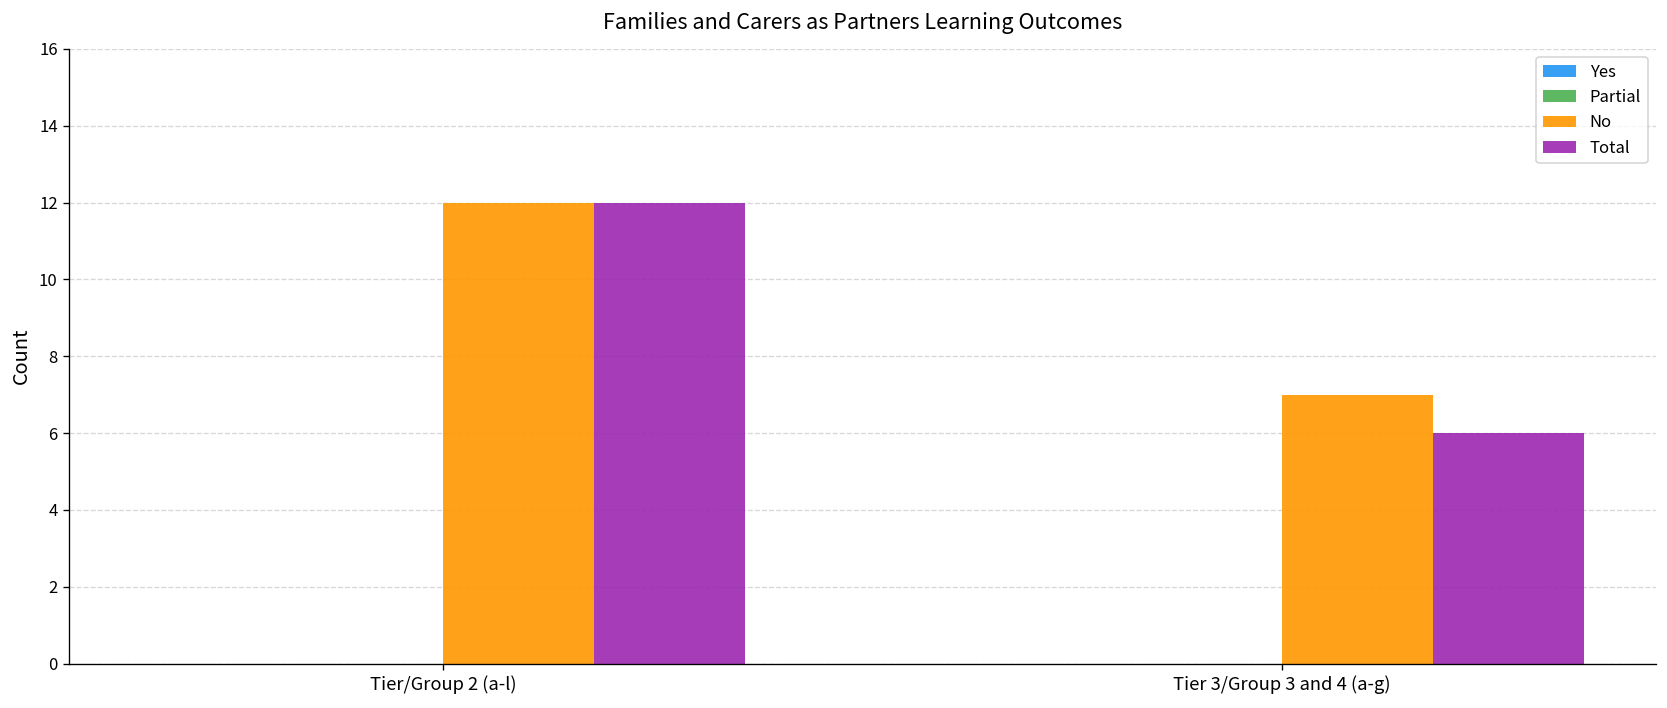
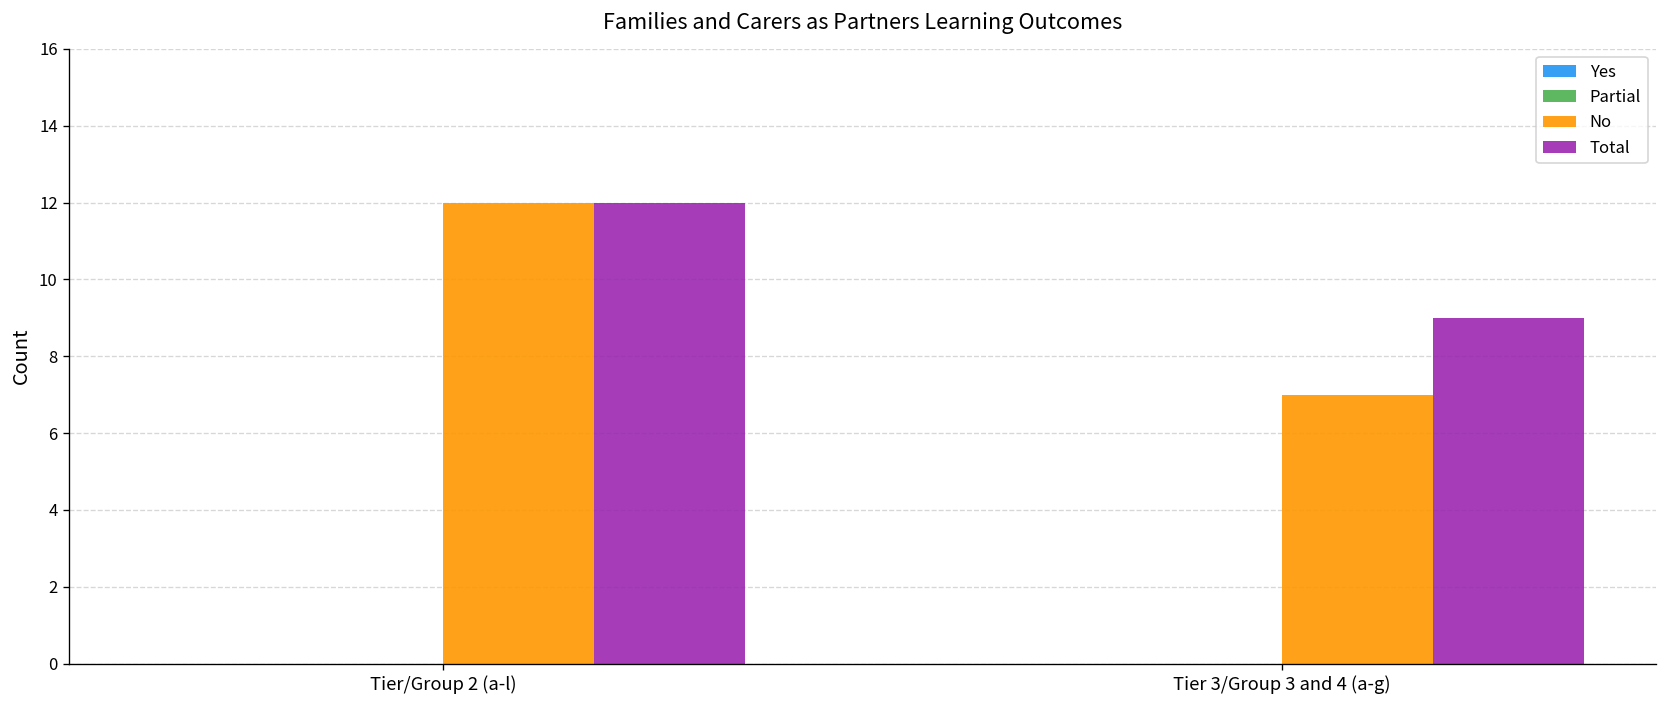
  {
    "Yes": {
      "Tier/Group 2 (a-l)": 0,
      "Tier 3/Group 3 and 4 (a-g)": 0
    },
    "Partial": {
      "Tier/Group 2 (a-l)": 0,
      "Tier 3/Group 3 and 4 (a-g)": 0
    },
    "No": {
      "Tier/Group 2 (a-l)": 12,
      "Tier 3/Group 3 and 4 (a-g)": 7
    },
    "Total": {
      "Tier/Group 2 (a-l)": 12,
-     "Tier 3/Group 3 and 4 (a-g)": 6
+     "Tier 3/Group 3 and 4 (a-g)": 9
    }
  }
